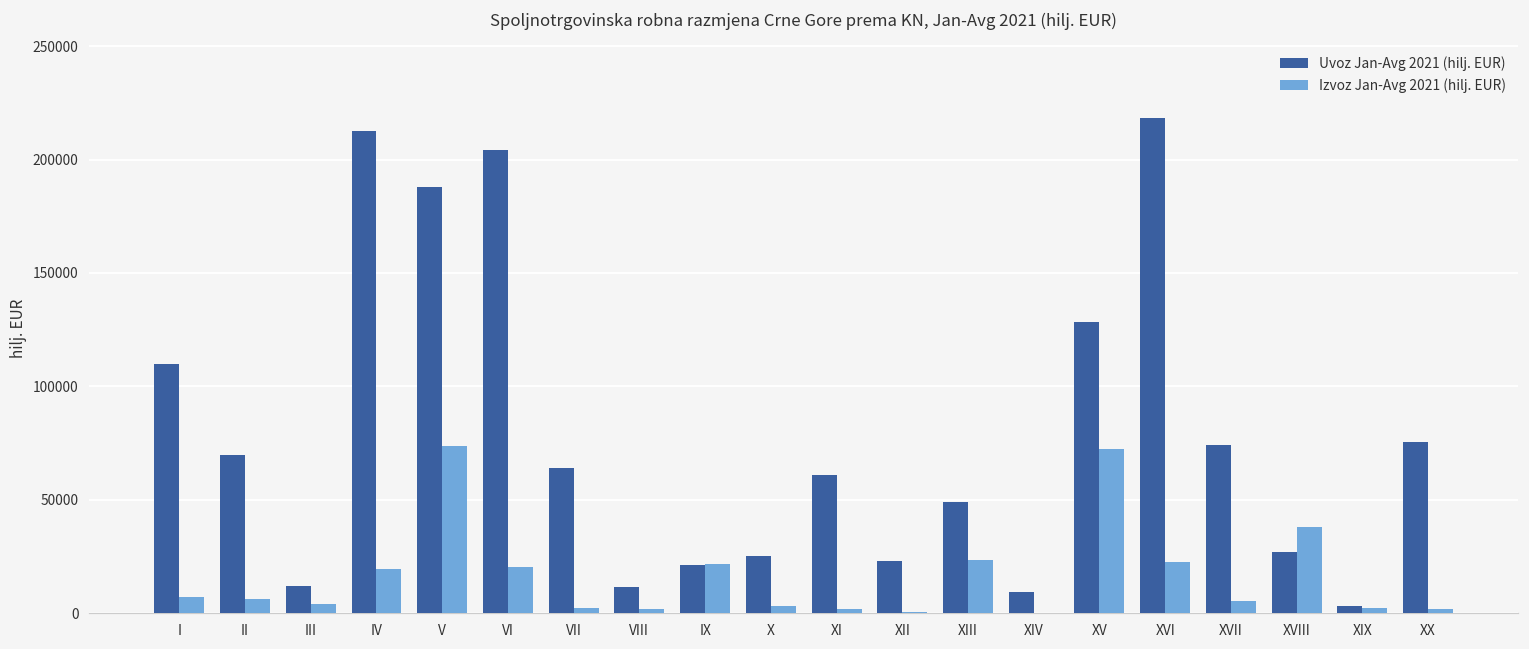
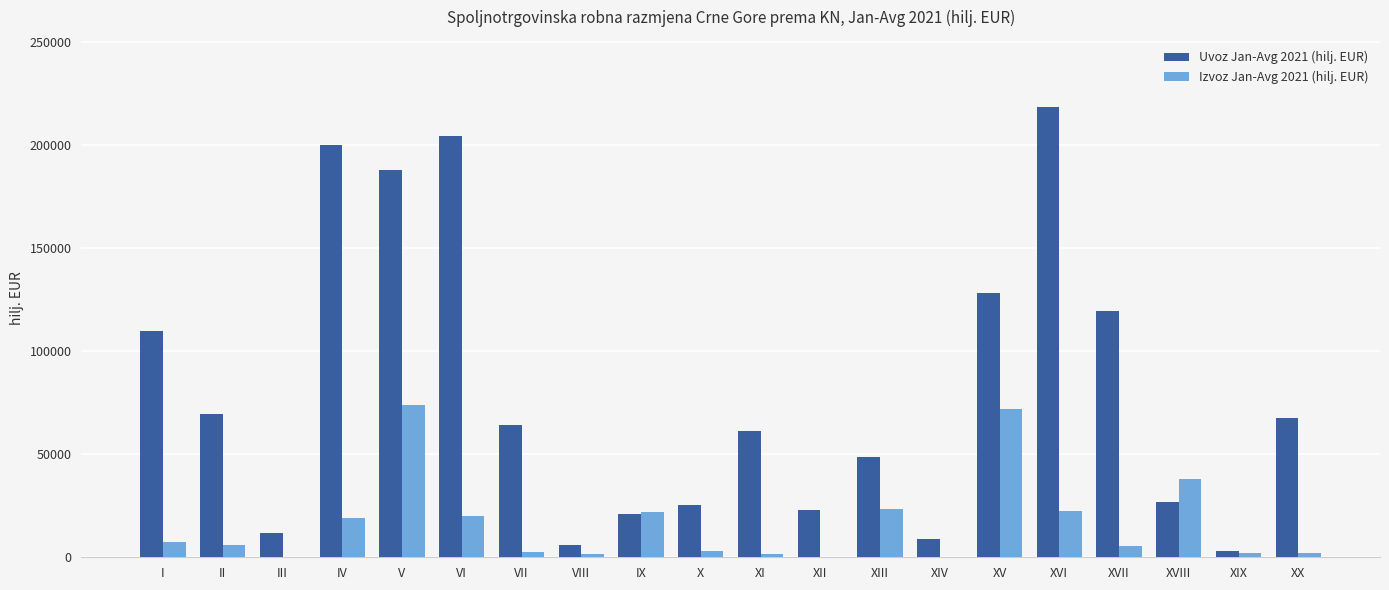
  {
    "Uvoz Jan-Avg 2021 (hilj. EUR)": {
      "I": 110000,
      "II": 70000,
      "III": 12000,
-     "IV": 213000,
+     "IV": 200000,
      "V": 188000,
      "VI": 204000,
      "VII": 64000,
-     "VIII": 11000,
+     "VIII": 6000,
      "IX": 21000,
      "X": 25000,
      "XI": 61000,
      "XII": 23000,
      "XIII": 49000,
      "XIV": 9000,
      "XV": 128000,
      "XVI": 218000,
-     "XVII": 74000,
+     "XVII": 120000,
      "XVIII": 27000,
      "XIX": 3000,
-     "XX": 75000
+     "XX": 68000
    },
    "Izvoz Jan-Avg 2021 (hilj. EUR)": {
      "I": 7000,
      "II": 6000,
-     "III": 4000,
+     "III": 0,
      "IV": 19000,
      "V": 74000,
      "VI": 20000,
      "VII": 2000,
      "VIII": 2000,
      "IX": 22000,
      "X": 3000,
      "XI": 2000,
      "XIII": 23000,
      "XV": 72000,
      "XVI": 22000,
      "XVII": 6000,
      "XVIII": 38000,
      "XIX": 2000,
      "XX": 2000
    }
  }
